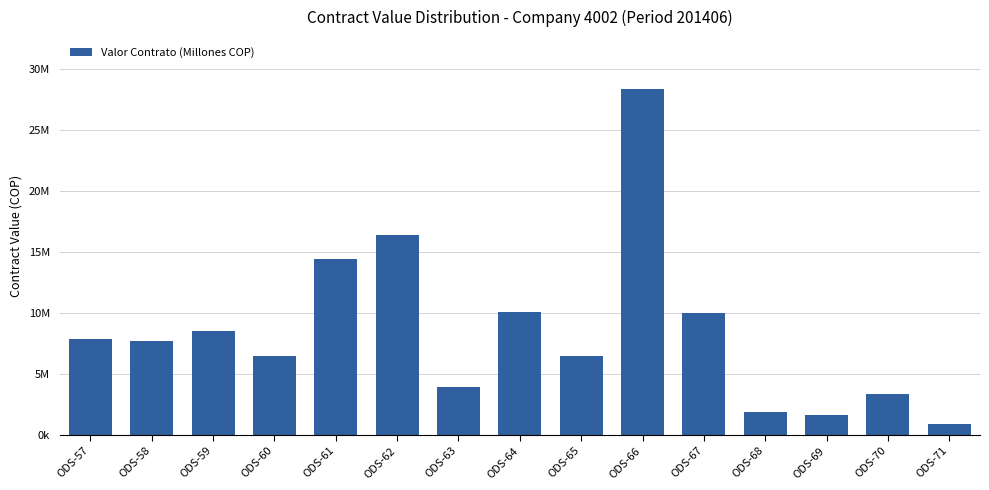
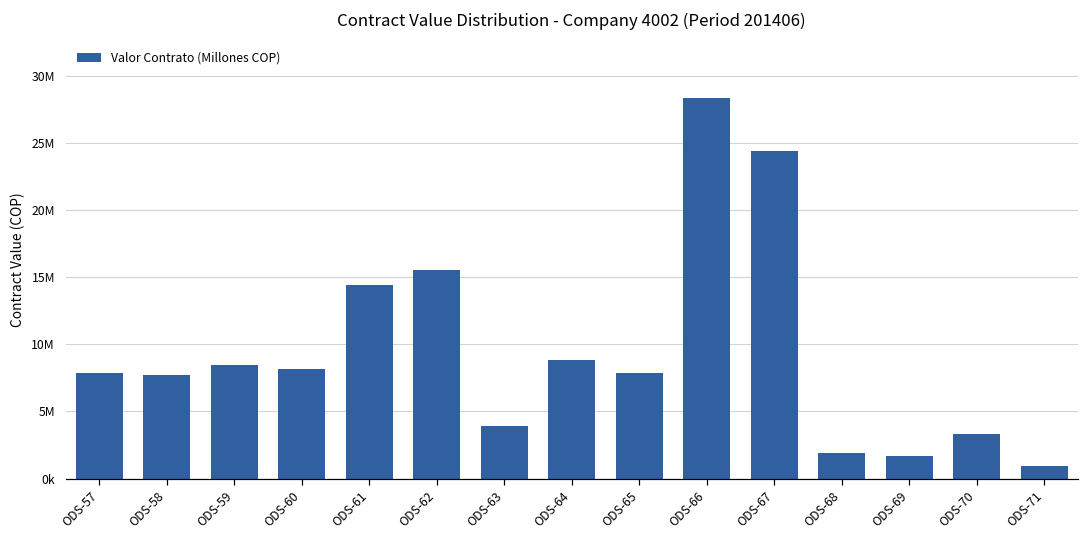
  {
    "ODS-57": 7800000,
    "ODS-58": 7700000,
    "ODS-59": 8500000,
-   "ODS-60": 6500000,
+   "ODS-60": 8200000,
    "ODS-61": 14400000,
-   "ODS-62": 16400000,
+   "ODS-62": 15500000,
    "ODS-63": 3900000,
-   "ODS-64": 10100000,
-   "ODS-65": 6500000,
+   "ODS-64": 8800000,
+   "ODS-65": 7800000,
    "ODS-66": 28400000,
-   "ODS-67": 10000000,
+   "ODS-67": 24400000,
    "ODS-68": 1900000,
    "ODS-69": 1700000,
    "ODS-70": 3300000,
    "ODS-71": 900000
  }
